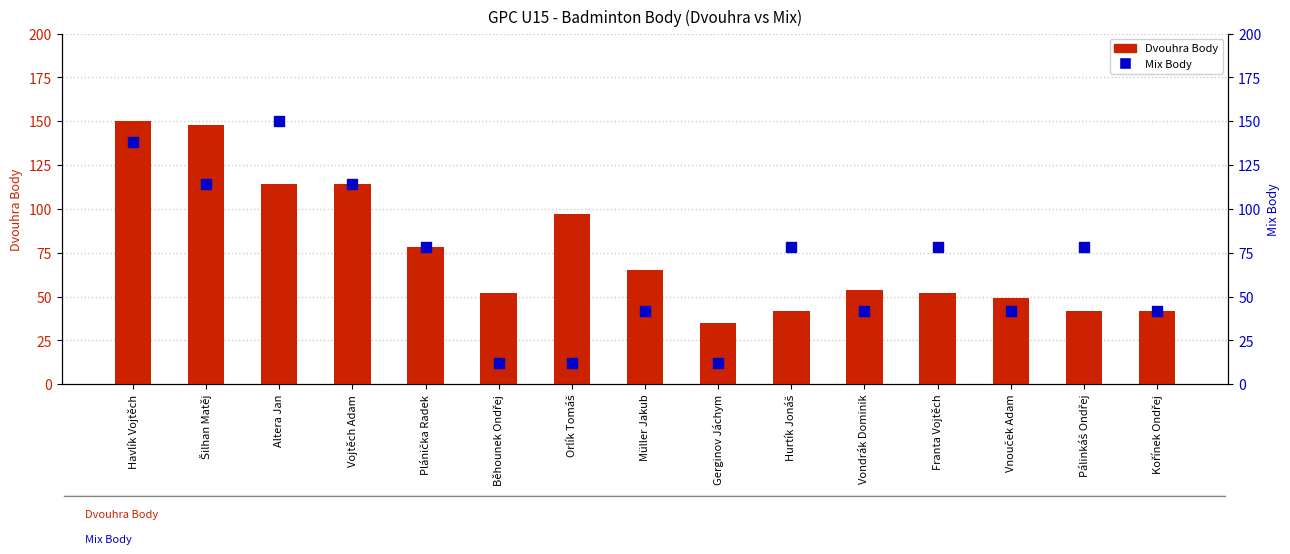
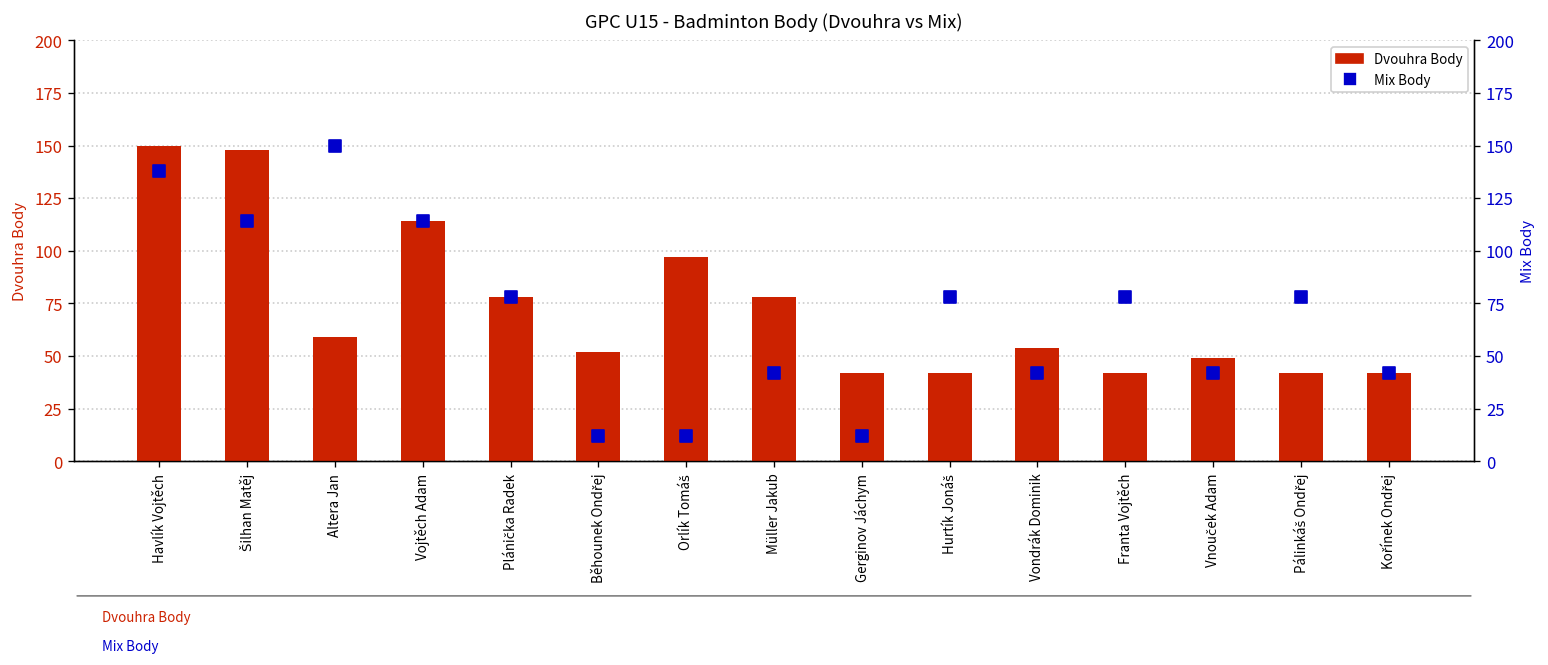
  {
    "Dvouhra Body": {
      "Havlík Vojtěch": 150,
      "Šilhan Matěj": 148,
-     "Altera Jan": 114,
+     "Altera Jan": 59,
      "Vojtěch Adam": 114,
      "Plánička Radek": 78,
      "Běhounek Ondřej": 52,
      "Orlík Tomáš": 97,
-     "Müller Jakub": 65,
-     "Gerginov Jáchym": 35,
+     "Müller Jakub": 78,
+     "Gerginov Jáchym": 42,
      "Hurtík Jonáš": 42,
      "Vondrák Dominik": 54,
-     "Franta Vojtěch": 52,
+     "Franta Vojtěch": 42,
      "Vnouček Adam": 49,
      "Pálinkáš Ondřej": 42,
      "Kořínek Ondřej": 42
    }
  }
